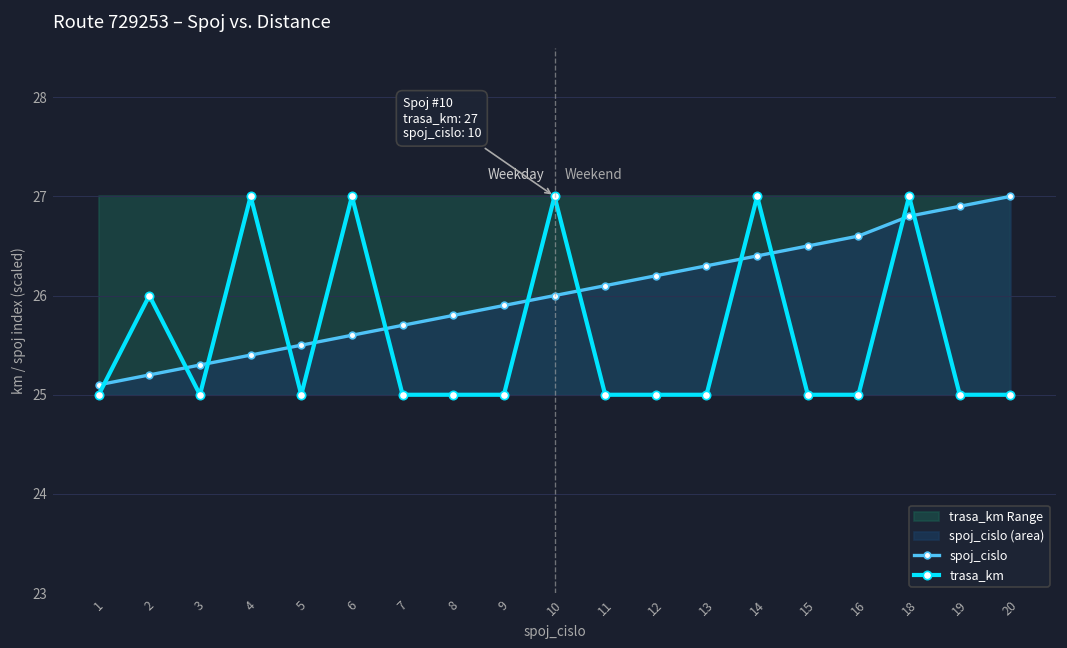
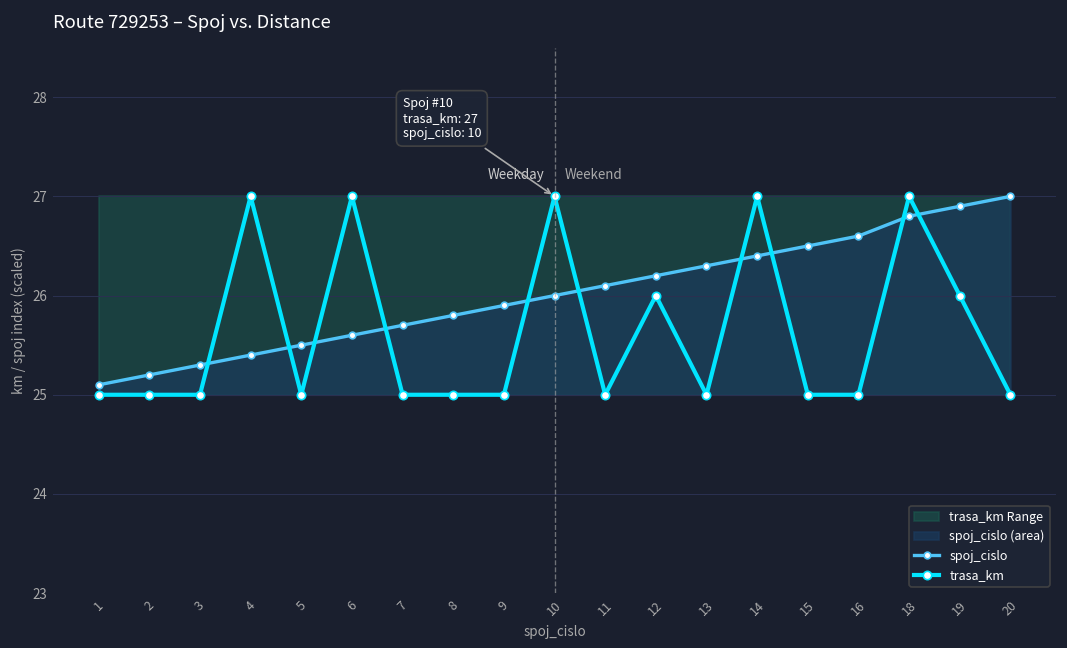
  {
    "trasa_km": {
      "1": 25,
-     "2": 26,
+     "2": 25,
      "3": 25,
      "5": 25,
      "7": 25,
      "8": 25,
      "9": 25,
      "11": 25,
-     "12": 25,
+     "12": 26,
      "13": 25,
      "15": 25,
      "16": 25,
-     "19": 25,
+     "19": 26,
      "20": 25
    }
  }
